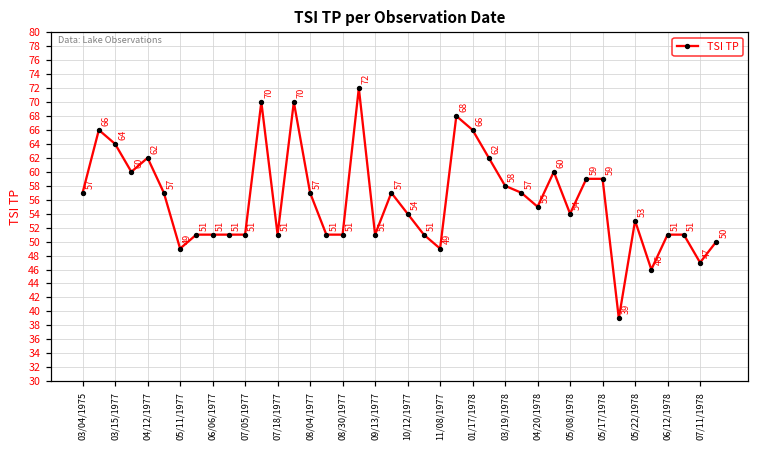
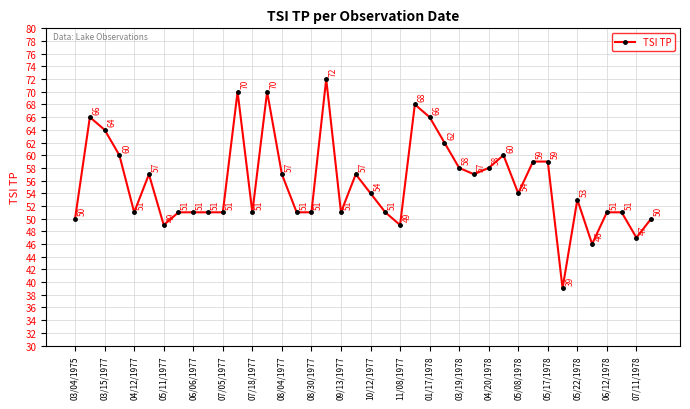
  {
-   "03/04/1975": 57,
+   "03/04/1975": 50,
    "03/15/1977": 64,
-   "04/12/1977": 62,
+   "04/12/1977": 51,
    "05/11/1977": 49,
    "06/06/1977": 51,
    "07/05/1977": 51,
    "07/18/1977": 51,
    "08/04/1977": 57,
    "08/30/1977": 51,
    "09/13/1977": 51,
    "10/12/1977": 54,
    "11/08/1977": 49,
    "01/17/1978": 66,
    "03/19/1978": 58,
-   "04/20/1978": 55,
+   "04/20/1978": 58,
    "05/08/1978": 54,
    "05/17/1978": 59,
    "05/22/1978": 53,
    "06/12/1978": 51,
    "07/11/1978": 47
  }
